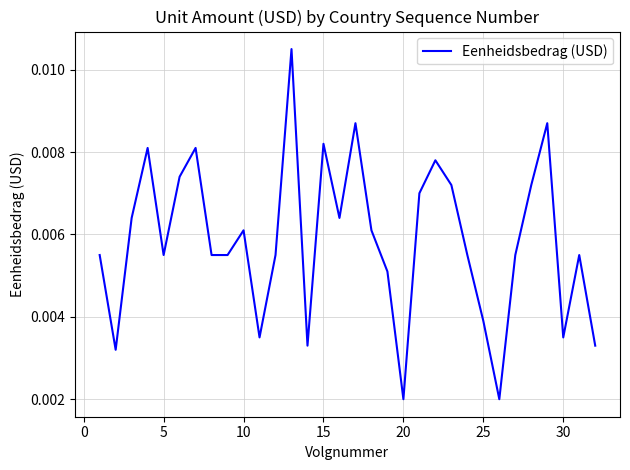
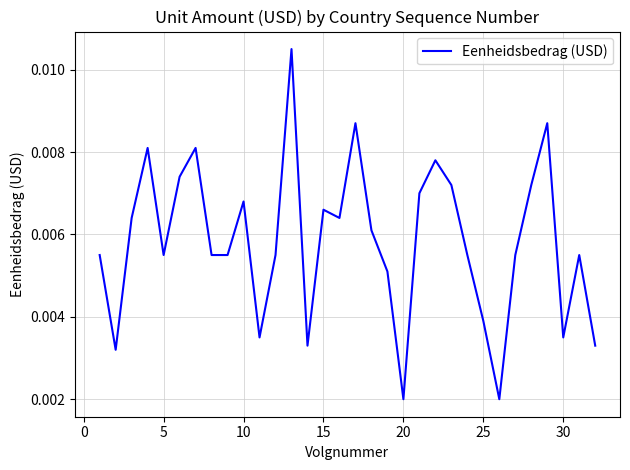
  {
    "5": 0.0055,
-   "10": 0.0061,
-   "15": 0.0082,
+   "10": 0.0068,
+   "15": 0.0066,
    "20": 0.0020,
    "25": 0.0039,
    "30": 0.0035
  }
